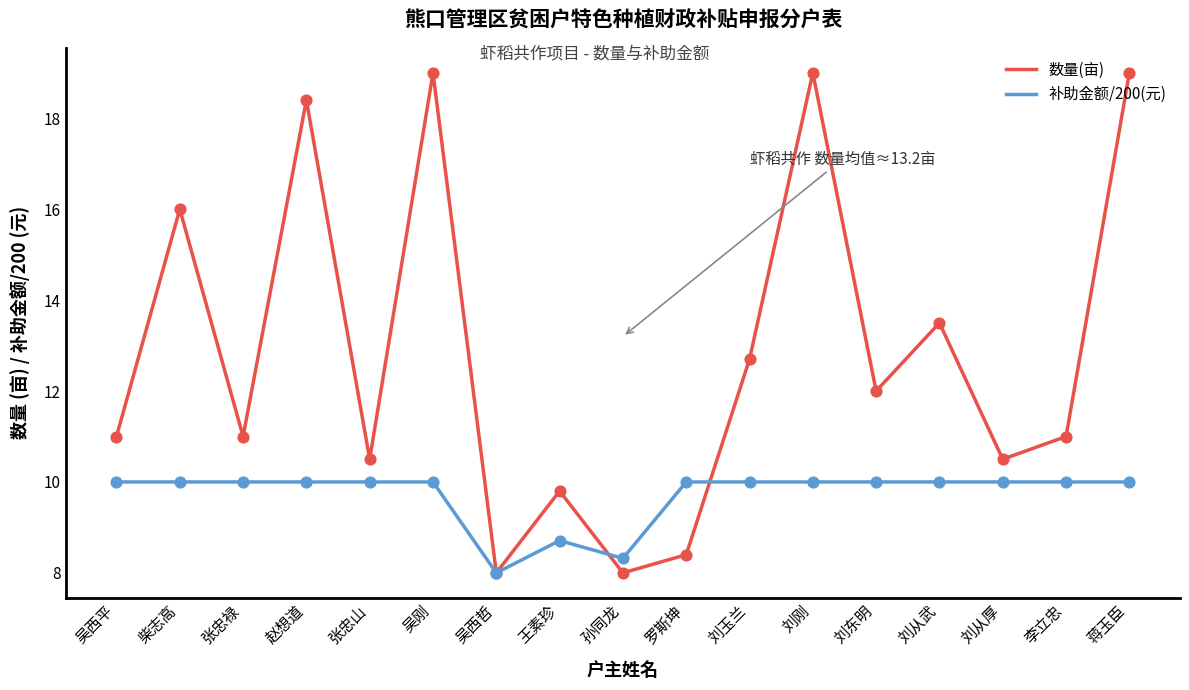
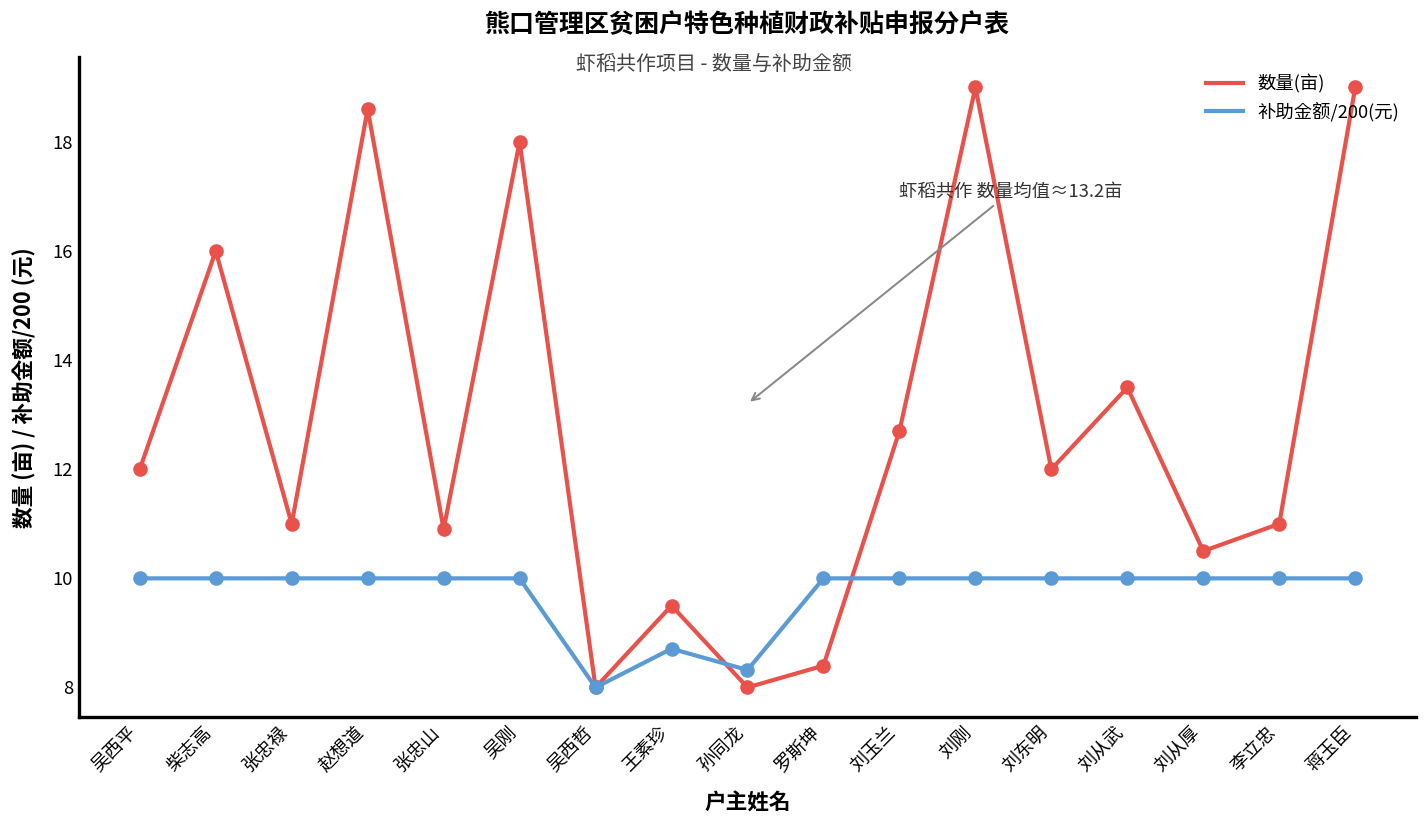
  {
    "数量(亩)": {
-     "吴西平": 11,
+     "吴西平": 12,
      "柴志高": 16.0,
      "张忠禄": 11.0,
-     "赵想道": 18.4,
-     "张忠山": 10.5,
-     "吴刚": 19,
-     "王素珍": 9.8,
+     "赵想道": 18.6,
+     "张忠山": 10.9,
+     "吴刚": 18,
+     "王素珍": 9.5,
      "孙同龙": 8.0,
      "罗斯坤": 8.4,
      "刘玉兰": 12.7,
      "刘刚": 19.0,
      "刘东明": 12.0,
      "刘从厚": 10.5,
      "李立忠": 11.0,
      "蒋玉臣": 19.0
    },
    "补助金额/200(元)": {
      "吴西平": 10.0,
      "柴志高": 10.0,
      "张忠禄": 10.0,
      "赵想道": 10.0,
      "张忠山": 10.0,
      "吴刚": 10.0,
      "王素珍": 8.7,
      "孙同龙": 8.3,
      "罗斯坤": 10.0,
      "刘玉兰": 10.0,
      "刘刚": 10.0,
      "刘东明": 10.0,
      "刘从武": 10.0,
      "刘从厚": 10.0,
      "李立忠": 10.0,
      "蒋玉臣": 10.0
    }
  }
